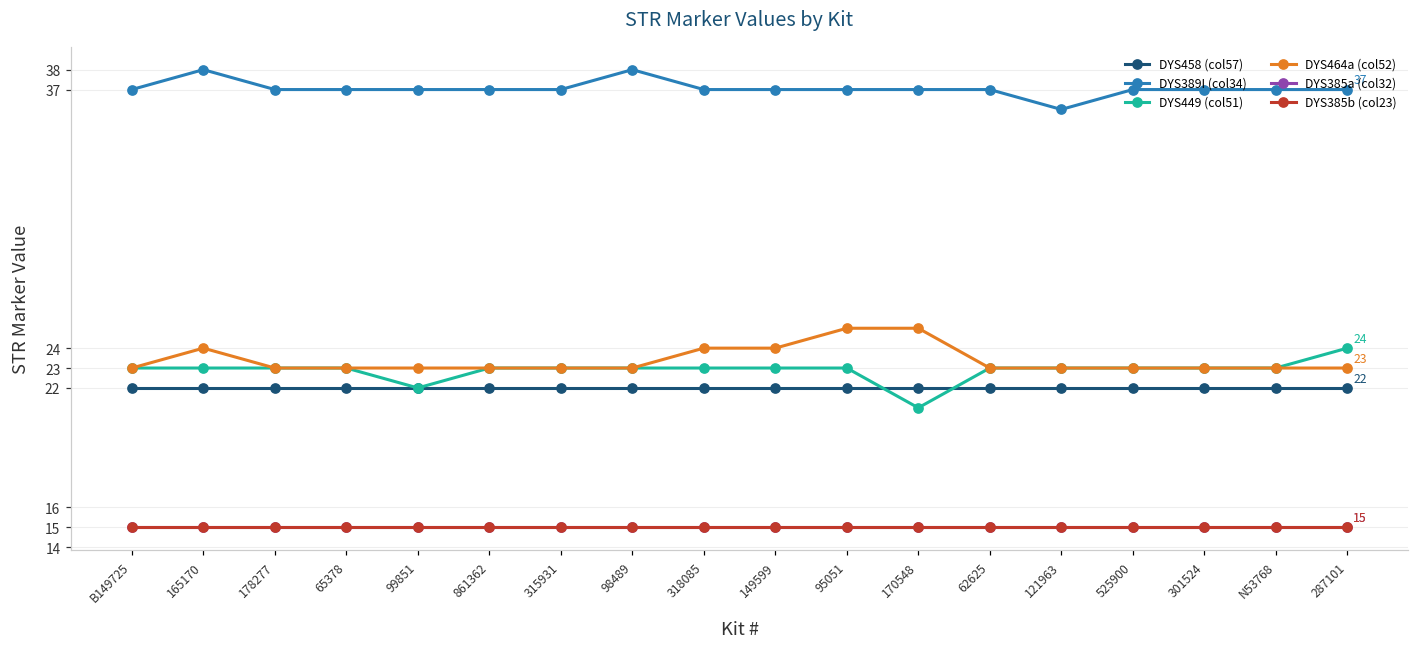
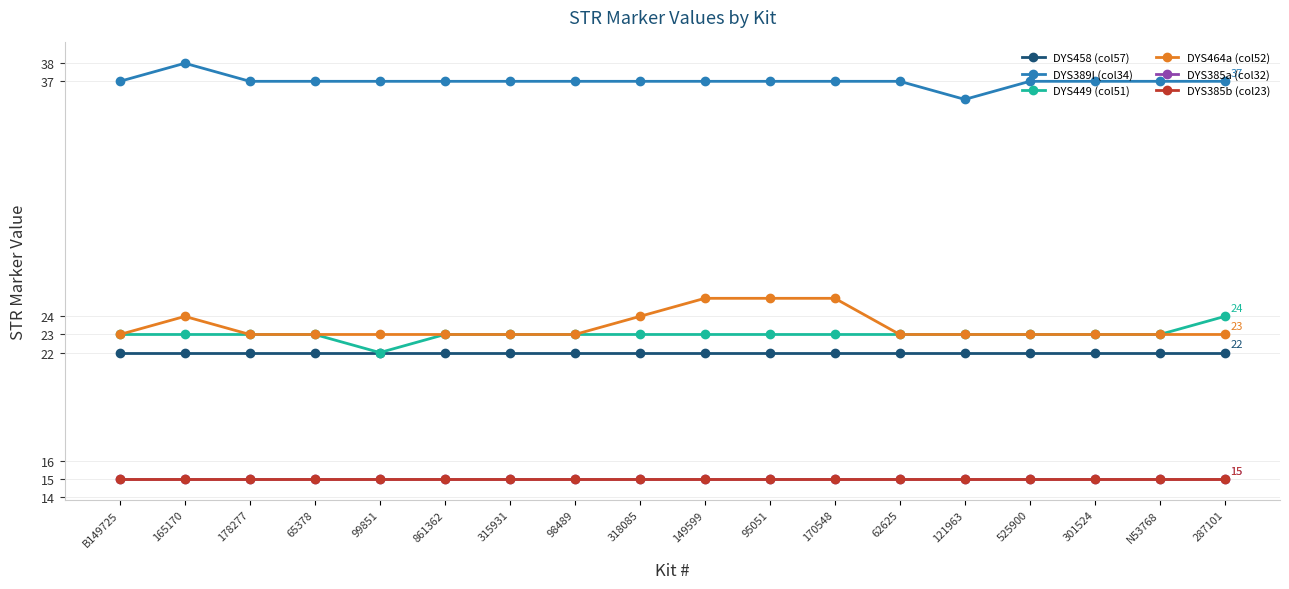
  {
    "DYS458 (col57)": {
      "287101": 22
    },
    "DYS389I (col34)": {
      "B149725": 37,
      "165170": 38,
      "178277": 37,
      "65378": 37,
      "99851": 37,
      "861362": 37,
      "315931": 37,
-     "98489": 38,
+     "98489": 37,
      "318085": 37,
      "149599": 37,
      "95051": 37,
      "170548": 37,
      "62625": 37,
      "121963": 36,
      "525900": 37,
      "301524": 37,
      "N53768": 37
    },
    "DYS449 (col51)": {
      "165170": 23,
      "318085": 23,
      "149599": 23,
      "95051": 23,
-     "170548": 21
+     "170548": 23
    },
    "DYS464a (col52)": {
      "165170": 24,
      "99851": 23,
      "318085": 24,
-     "149599": 24,
+     "149599": 25,
      "95051": 25,
      "170548": 25
    },
    "DYS385b (col23)": {
      "B149725": 15,
      "165170": 15,
      "178277": 15,
      "65378": 15,
      "99851": 15,
      "861362": 15,
      "315931": 15,
      "98489": 15,
      "318085": 15,
      "149599": 15,
      "95051": 15,
      "170548": 15,
      "62625": 15,
      "121963": 15,
      "525900": 15,
      "301524": 15,
      "N53768": 15
    }
  }
